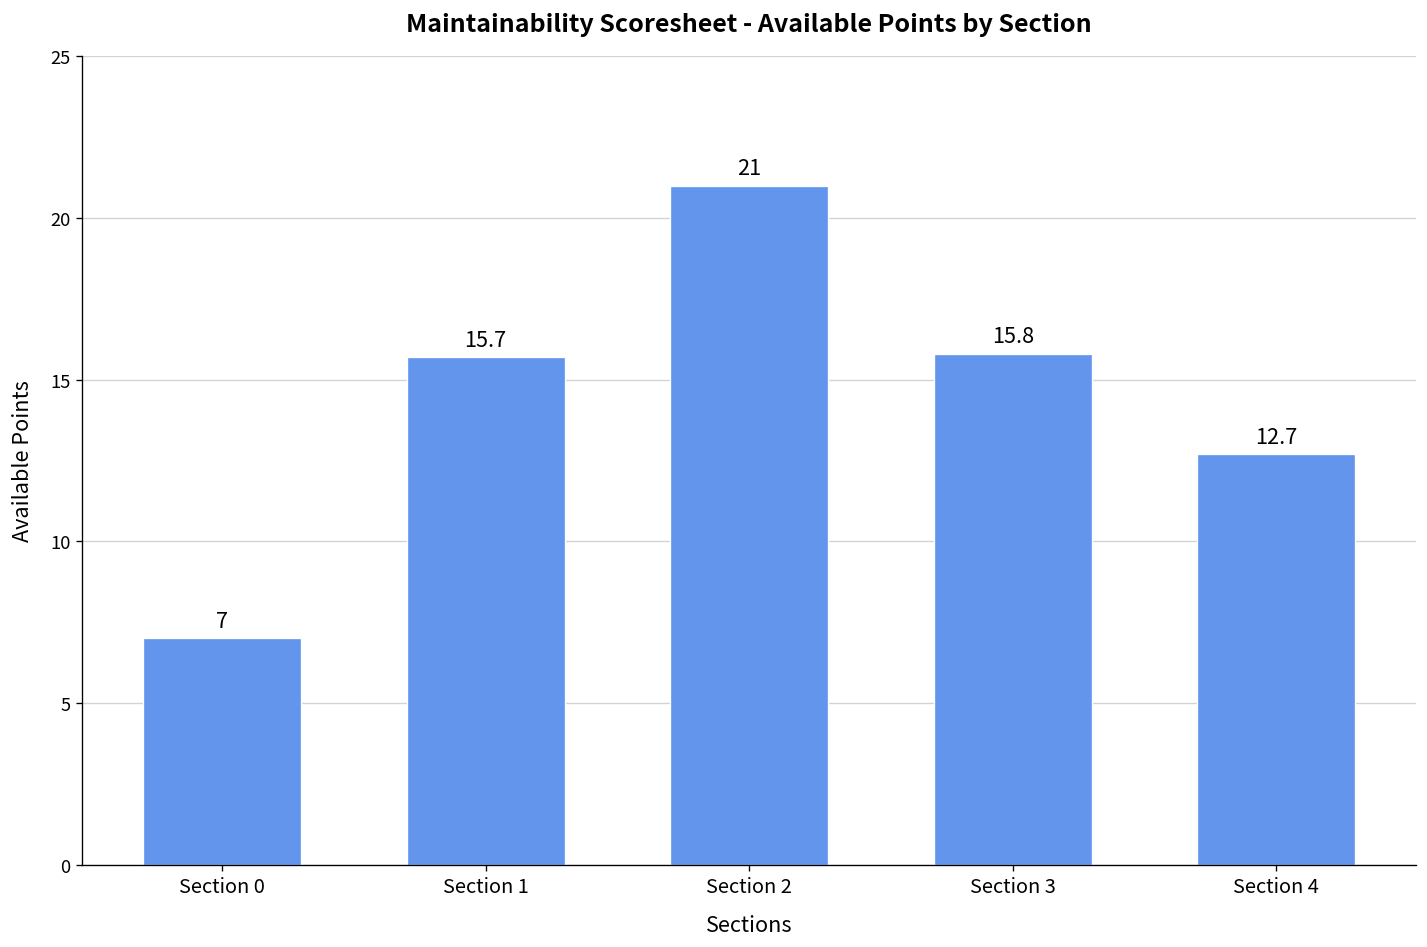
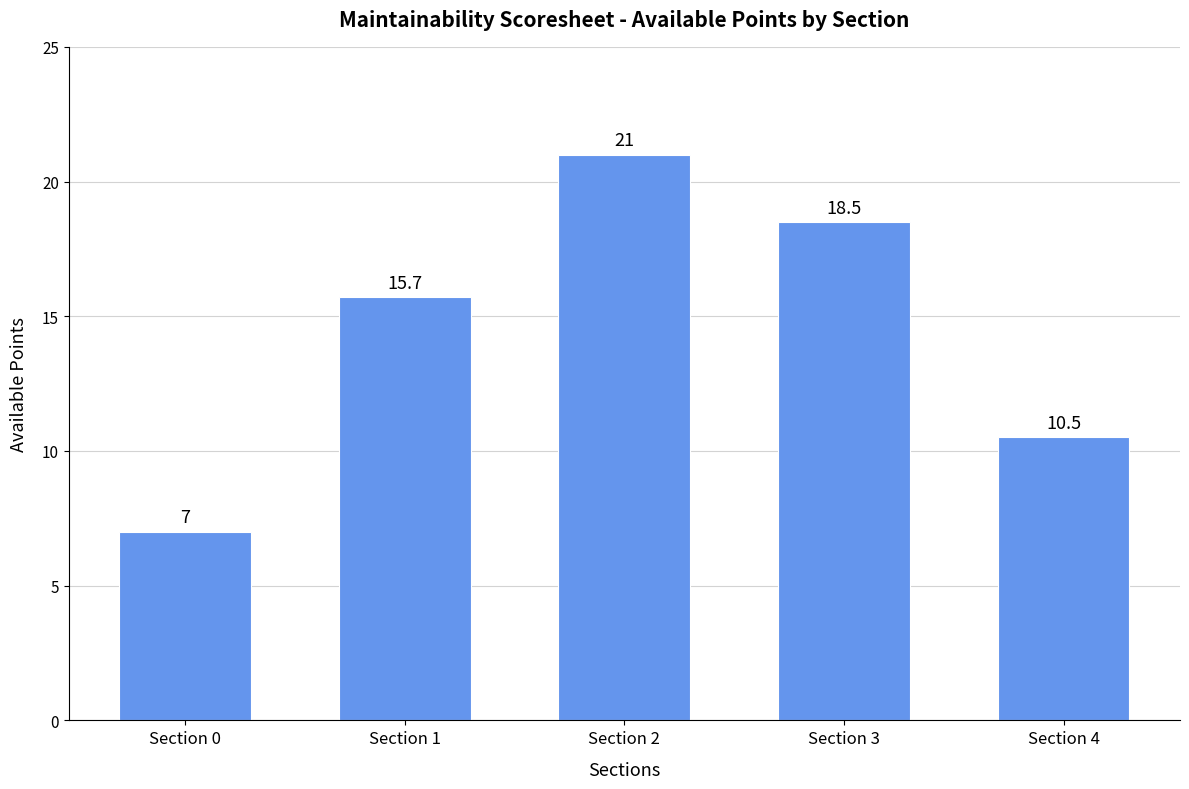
  {
    "Section 0": 7,
    "Section 1": 15.7,
    "Section 2": 21,
-   "Section 3": 15.8,
-   "Section 4": 12.7
+   "Section 3": 18.5,
+   "Section 4": 10.5
  }
